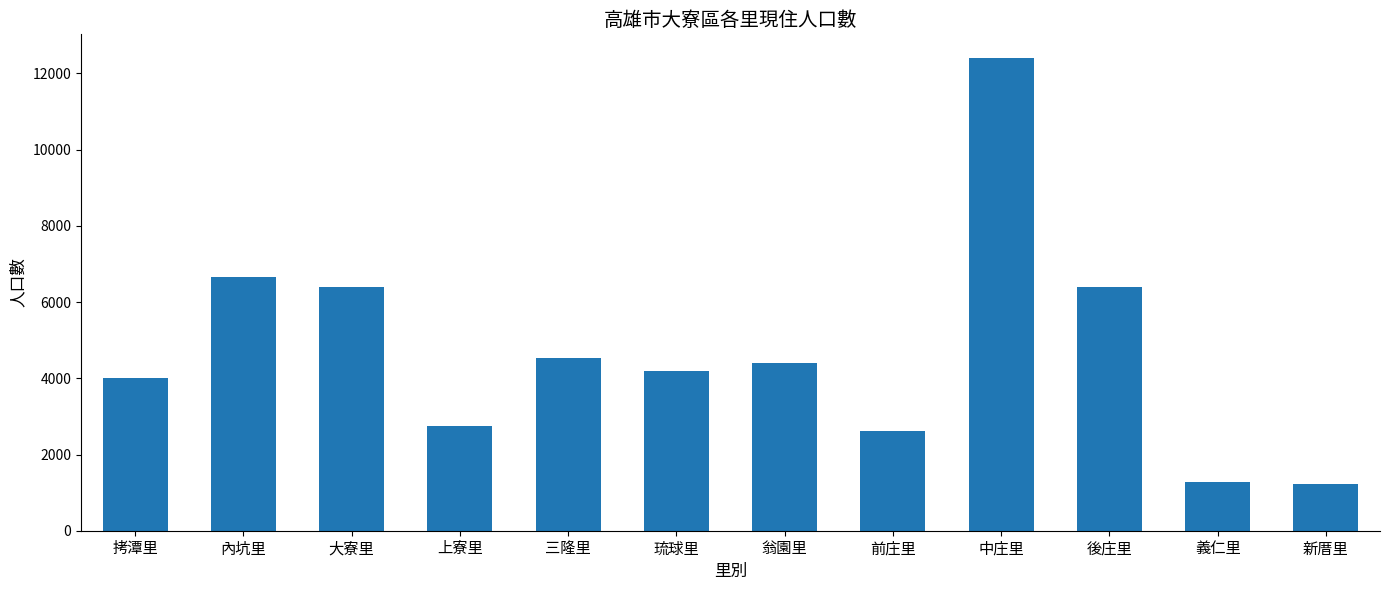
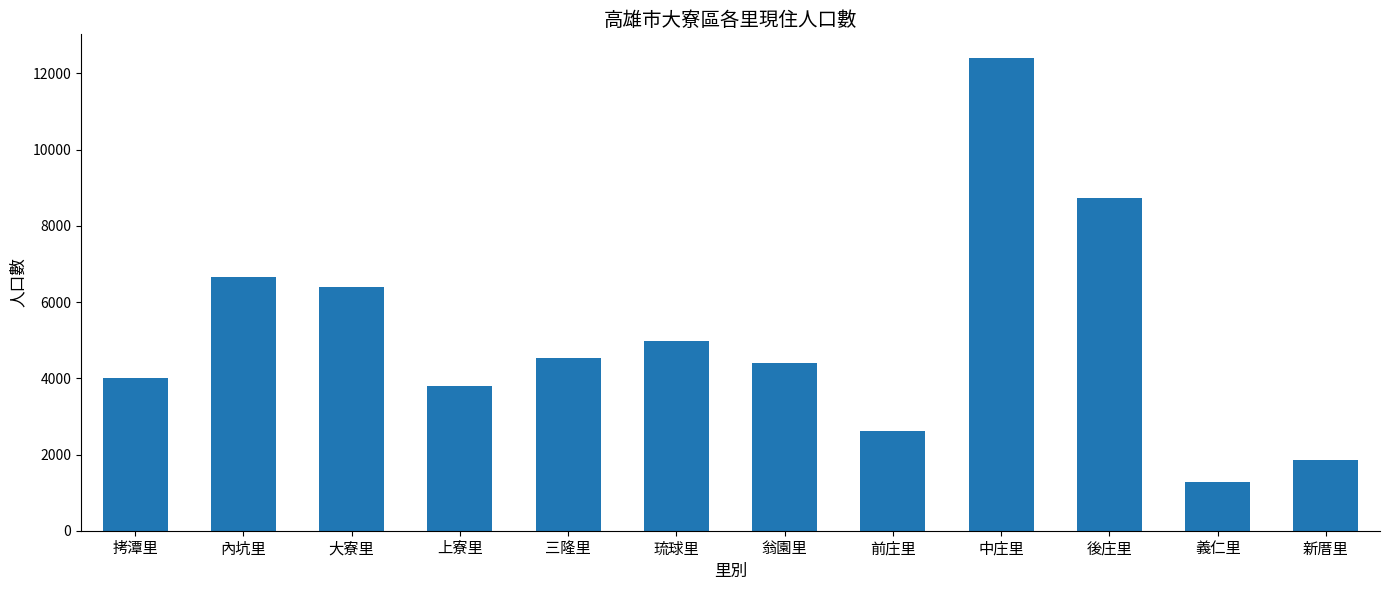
  {
    "拷潭里": 4000,
    "內坑里": 6700,
    "大寮里": 6400,
-   "上寮里": 2700,
+   "上寮里": 3800,
    "三隆里": 4500,
-   "琉球里": 4200,
+   "琉球里": 5000,
    "翁園里": 4400,
    "前庄里": 2600,
    "中庄里": 12400,
-   "後庄里": 6400,
+   "後庄里": 8700,
    "義仁里": 1300,
-   "新厝里": 1200
+   "新厝里": 1900
  }
